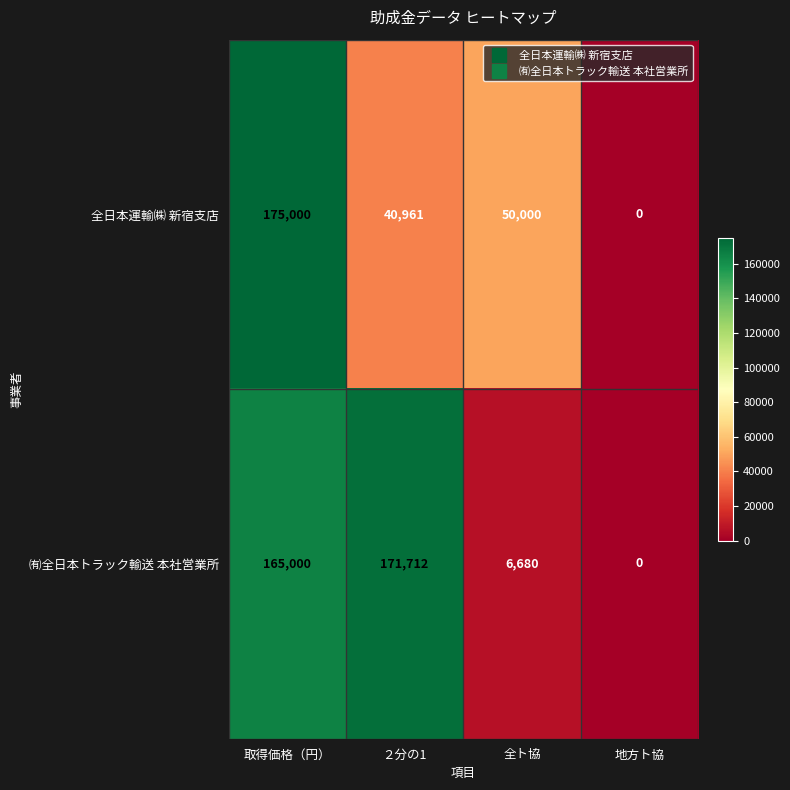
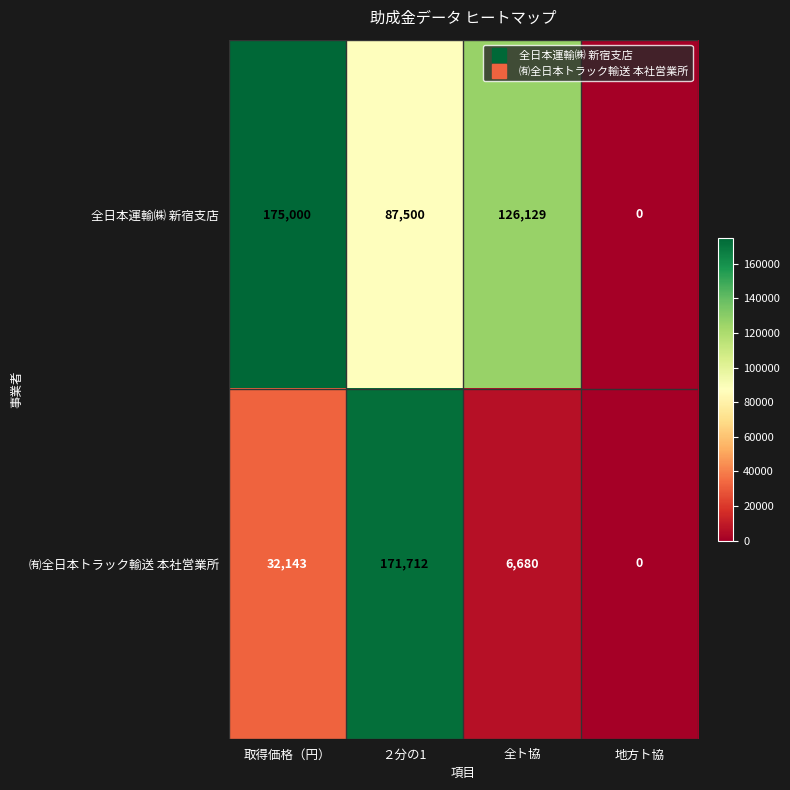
  {
    "全日本運輸㈱ 新宿支店": {
      "取得価格（円）": "175,000",
-     "２分の1": "40,961",
-     "全ト協": "50,000",
+     "２分の1": "87,500",
+     "全ト協": "126,129",
      "地方ト協": "0"
    },
    "㈲全日本トラック輸送 本社営業所": {
-     "取得価格（円）": "165,000",
+     "取得価格（円）": "32,143",
      "２分の1": "171,712",
      "全ト協": "6,680",
      "地方ト協": "0"
    }
  }
